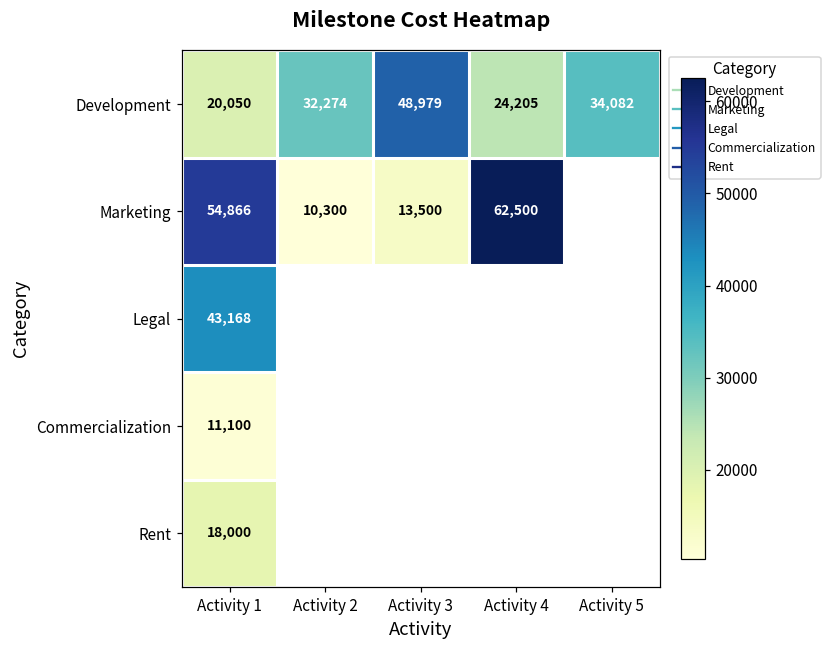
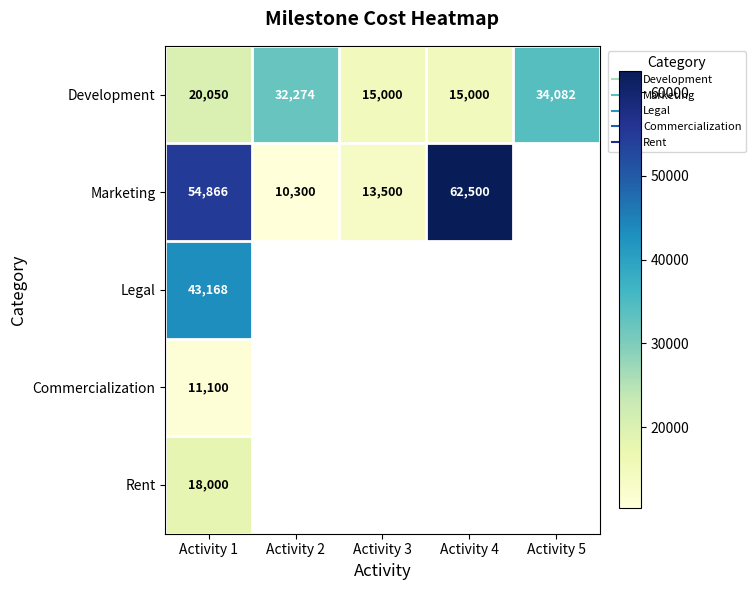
  {
    "Development": {
      "Activity 1": "20,050",
      "Activity 2": "32,274",
-     "Activity 3": "48,979",
-     "Activity 4": "24,205",
+     "Activity 3": "15,000",
+     "Activity 4": "15,000",
      "Activity 5": "34,082"
    },
    "Marketing": {
      "Activity 1": "54,866",
      "Activity 2": "10,300",
      "Activity 3": "13,500",
      "Activity 4": "62,500"
    },
    "Legal": {
      "Activity 1": "43,168"
    },
    "Commercialization": {
      "Activity 1": "11,100"
    },
    "Rent": {
      "Activity 1": "18,000"
    }
  }
